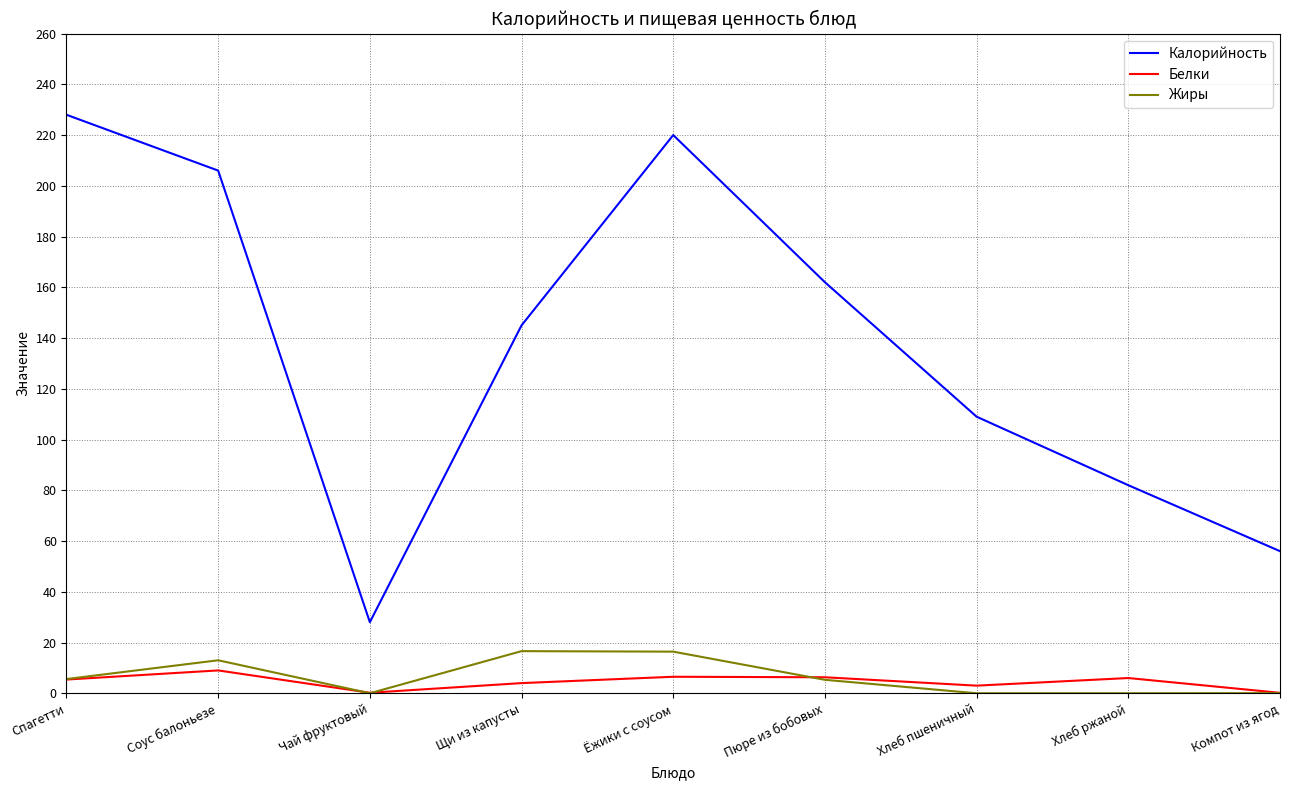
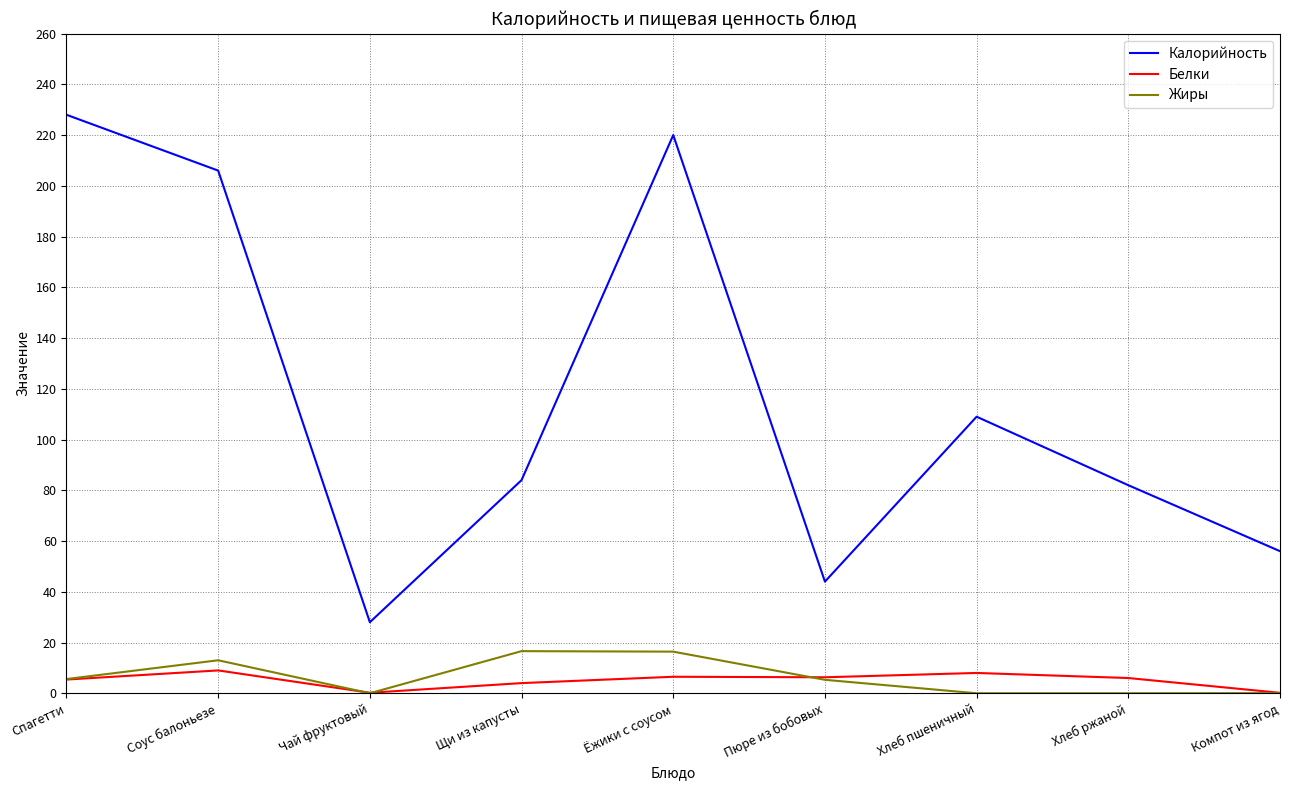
  {
    "Калорийность": {
      "Спагетти": 228,
      "Соус балоньезе": 206,
      "Чай фруктовый": 28,
-     "Щи из капусты": 145,
+     "Щи из капусты": 84,
      "Ёжики с соусом": 220,
-     "Пюре из бобовых": 162,
+     "Пюре из бобовых": 44,
      "Хлеб пшеничный": 109,
      "Хлеб ржаной": 82,
      "Компот из ягод": 56
    },
    "Белки": {
      "Соус балоньезе": 9,
      "Щи из капусты": 4,
      "Ёжики с соусом": 7,
-     "Хлеб пшеничный": 3,
+     "Хлеб пшеничный": 8,
      "Хлеб ржаной": 6
    },
    "Жиры": {
      "Соус балоньезе": 13,
      "Щи из капусты": 17,
      "Ёжики с соусом": 16,
      "Хлеб пшеничный": 0,
      "Хлеб ржаной": 0
    }
  }
